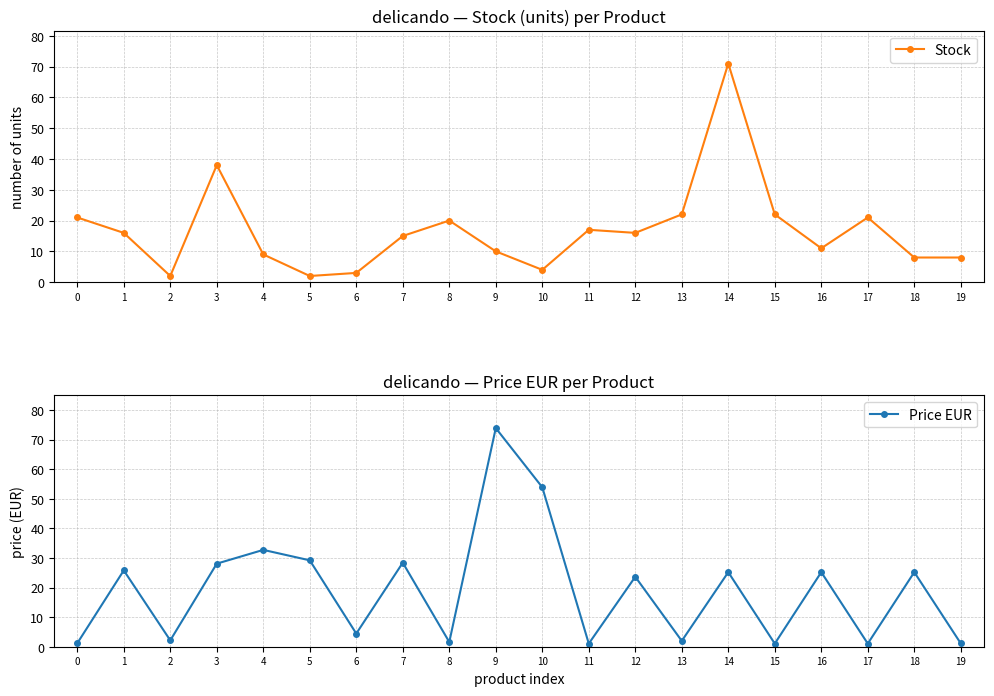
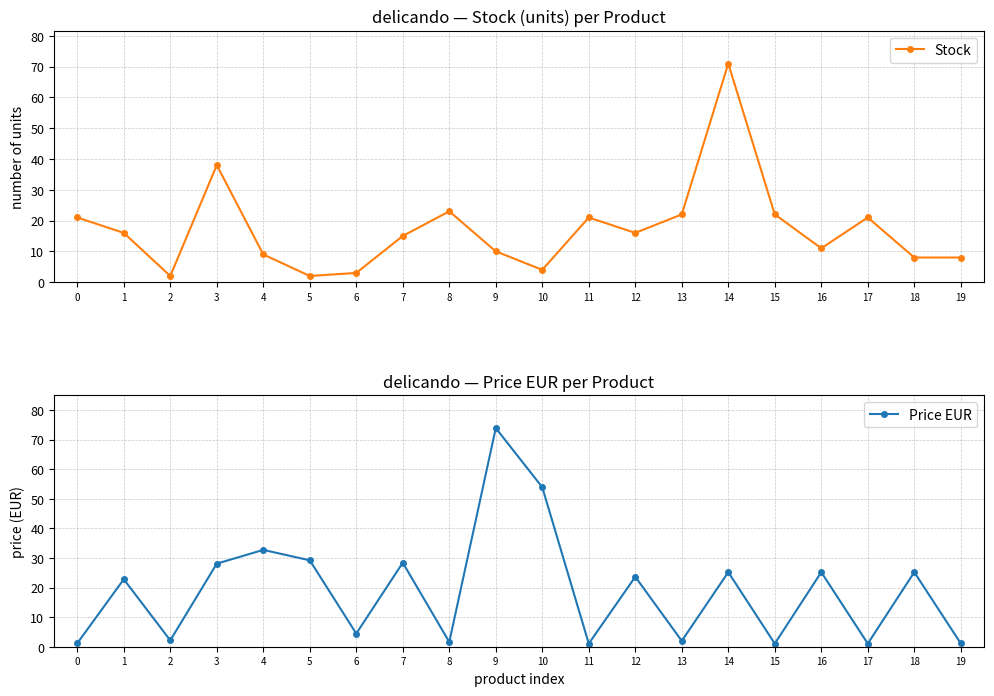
  {
    "delicando — Stock (units) per Product": {
      "0": 21,
      "1": 16,
      "2": 2,
      "3": 38,
      "4": 9,
      "5": 2,
      "6": 3,
      "7": 15,
-     "8": 20,
+     "8": 23,
      "9": 10,
      "10": 4,
-     "11": 17,
+     "11": 21,
      "12": 16,
      "13": 22,
      "14": 71,
      "15": 22,
      "16": 11,
      "17": 21,
      "18": 8,
      "19": 8
    },
    "delicando — Price EUR per Product": {
      "0": 1,
-     "1": 26,
+     "1": 23,
      "2": 2,
      "3": 28,
      "4": 33,
      "5": 29,
      "6": 4,
      "7": 28,
      "8": 2,
      "9": 74,
      "10": 54,
      "11": 1,
      "12": 24,
      "13": 2,
      "14": 25,
      "15": 1,
      "16": 25,
      "17": 1,
      "18": 25,
      "19": 1
    }
  }
